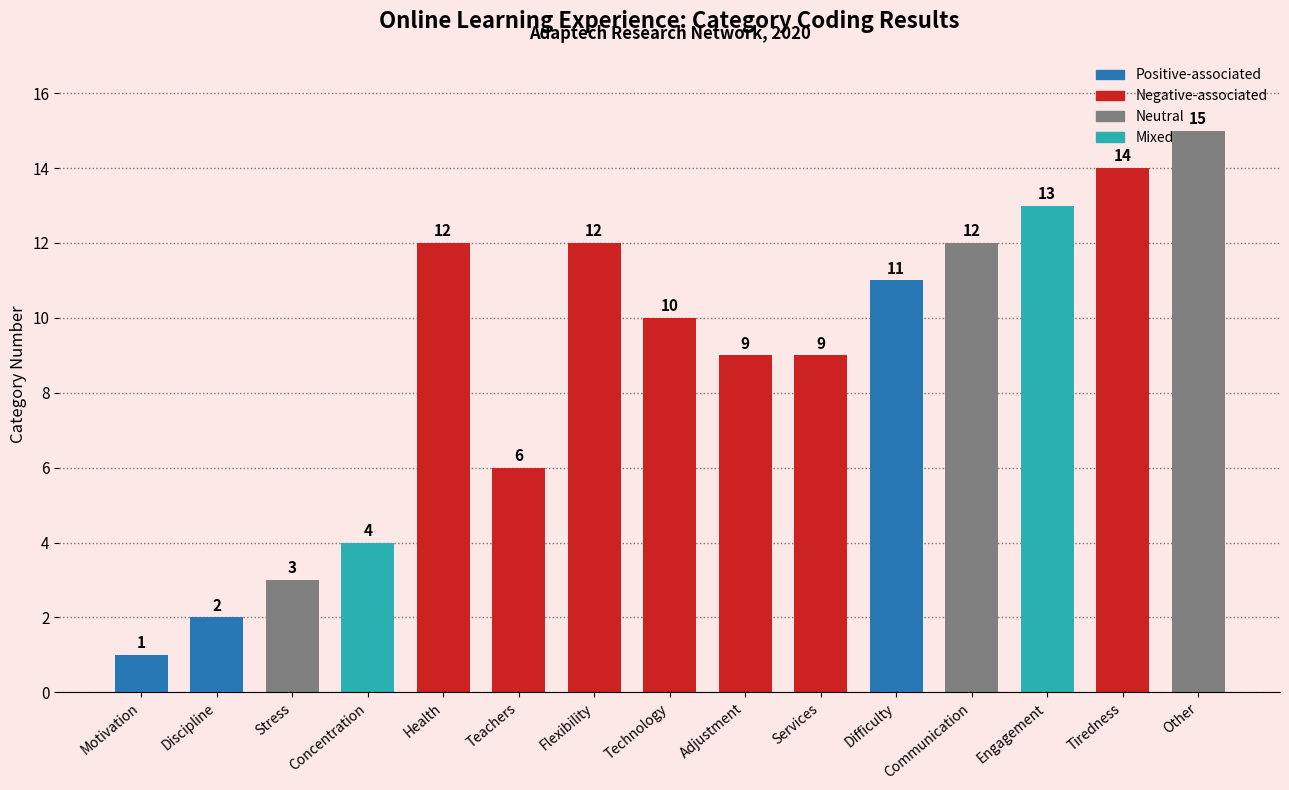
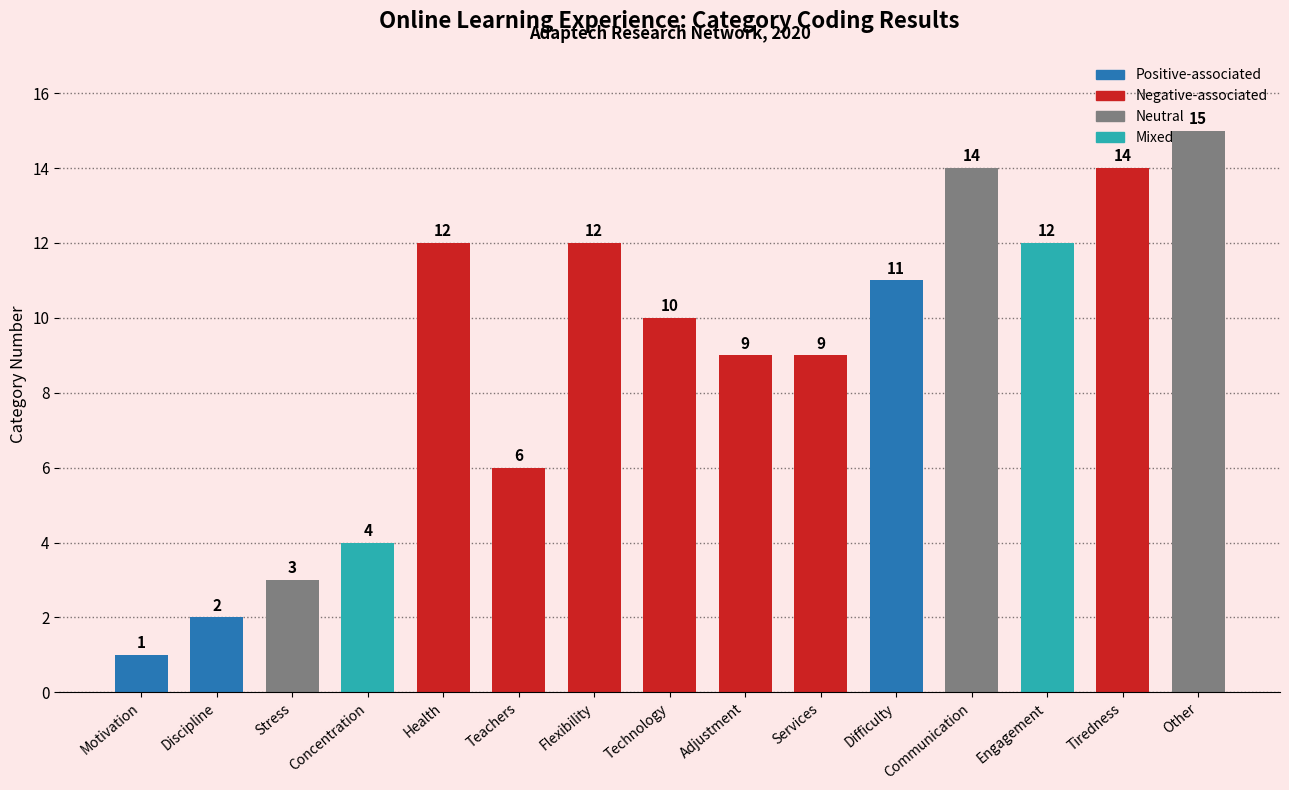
  {
    "Motivation": 1,
    "Discipline": 2,
    "Stress": 3,
    "Concentration": 4,
    "Health": 12,
    "Teachers": 6,
    "Flexibility": 12,
    "Technology": 10,
    "Adjustment": 9,
    "Services": 9,
    "Difficulty": 11,
-   "Communication": 12,
-   "Engagement": 13,
+   "Communication": 14,
+   "Engagement": 12,
    "Tiredness": 14,
    "Other": 15
  }
